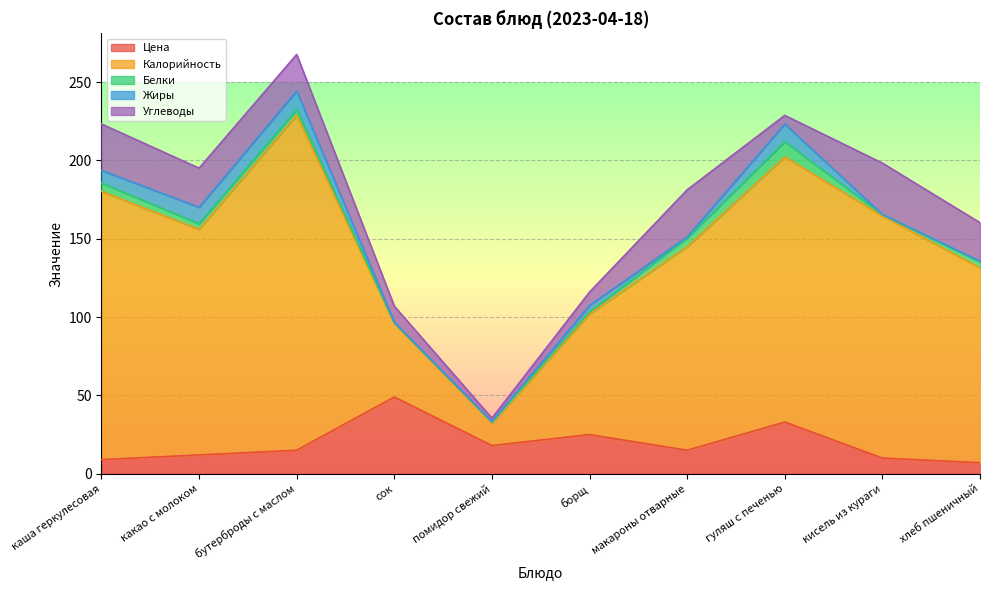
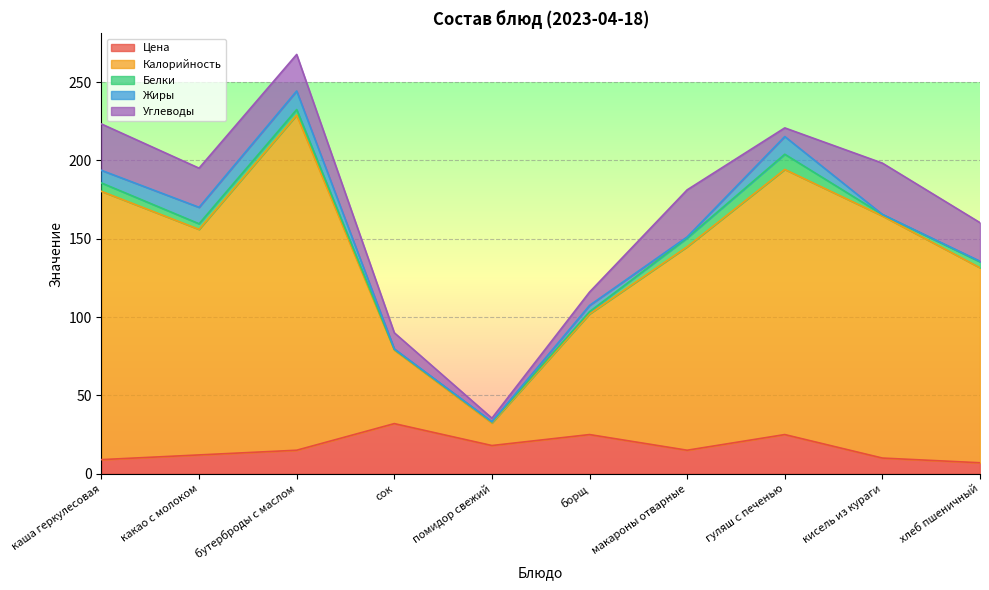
  {
    "Цена": {
      "каша геркулесовая": 9,
      "какао с молоком": 12,
      "бутерброды с маслом": 15,
-     "сок": 49,
+     "сок": 32,
      "помидор свежий": 18,
      "борщ": 25,
      "макароны отварные": 15,
-     "гуляш с печенью": 33,
+     "гуляш с печенью": 25,
      "кисель из кураги": 10,
      "хлеб пшеничный": 7
    },
    "Калорийность": {
      "каша геркулесовая": 171,
      "какао с молоком": 144,
      "бутерброды с маслом": 214,
      "макароны отварные": 130,
      "гуляш с печенью": 169,
      "хлеб пшеничный": 125
    },
    "Белки": {
      "каша геркулесовая": 5,
      "какао с молоком": 4,
      "бутерброды с маслом": 4,
      "гуляш с печенью": 10
    },
    "Жиры": {
      "каша геркулесовая": 8,
      "какао с молоком": 11,
      "бутерброды с маслом": 12,
      "борщ": 4,
      "гуляш с печенью": 11
    },
    "Углеводы": {
      "каша геркулесовая": 30,
      "какао с молоком": 25,
      "бутерброды с маслом": 23,
      "сок": 10,
      "помидор свежий": 2,
      "борщ": 9,
      "макароны отварные": 30,
      "гуляш с печенью": 6,
      "кисель из кураги": 33,
      "хлеб пшеничный": 25
    }
  }
